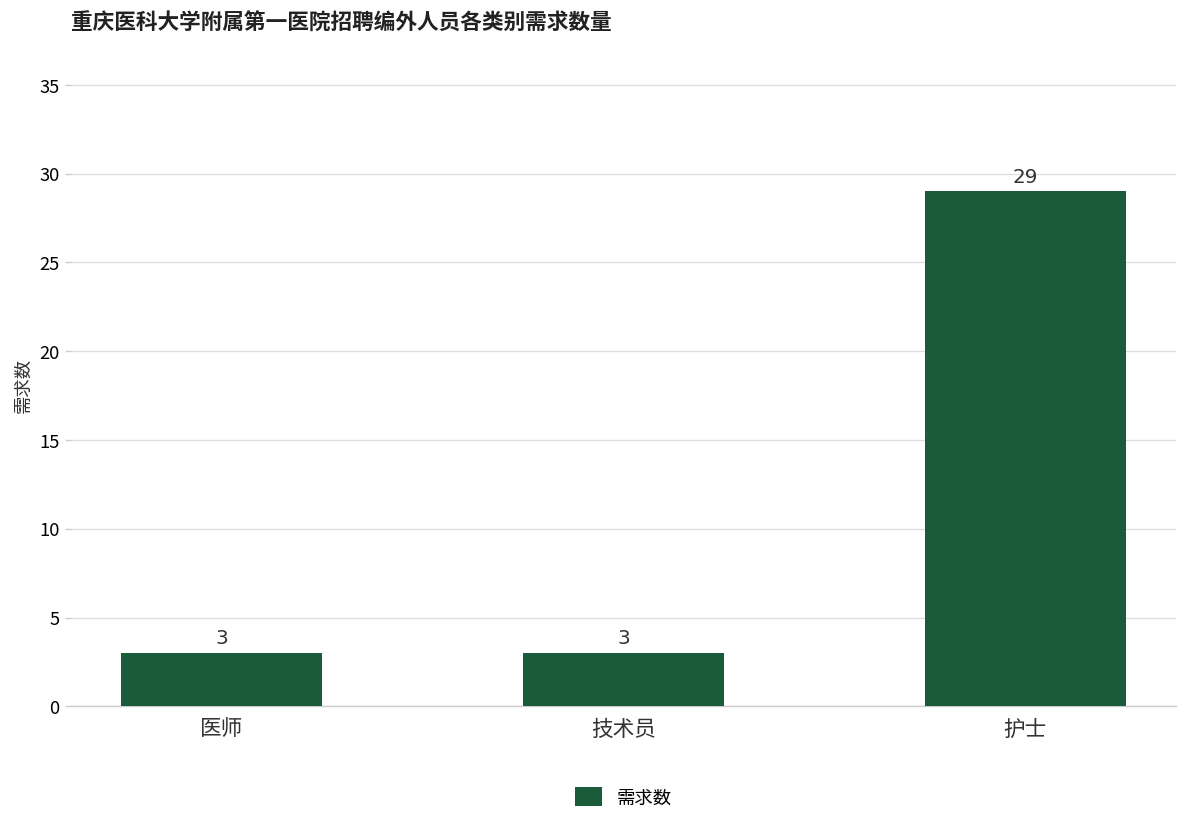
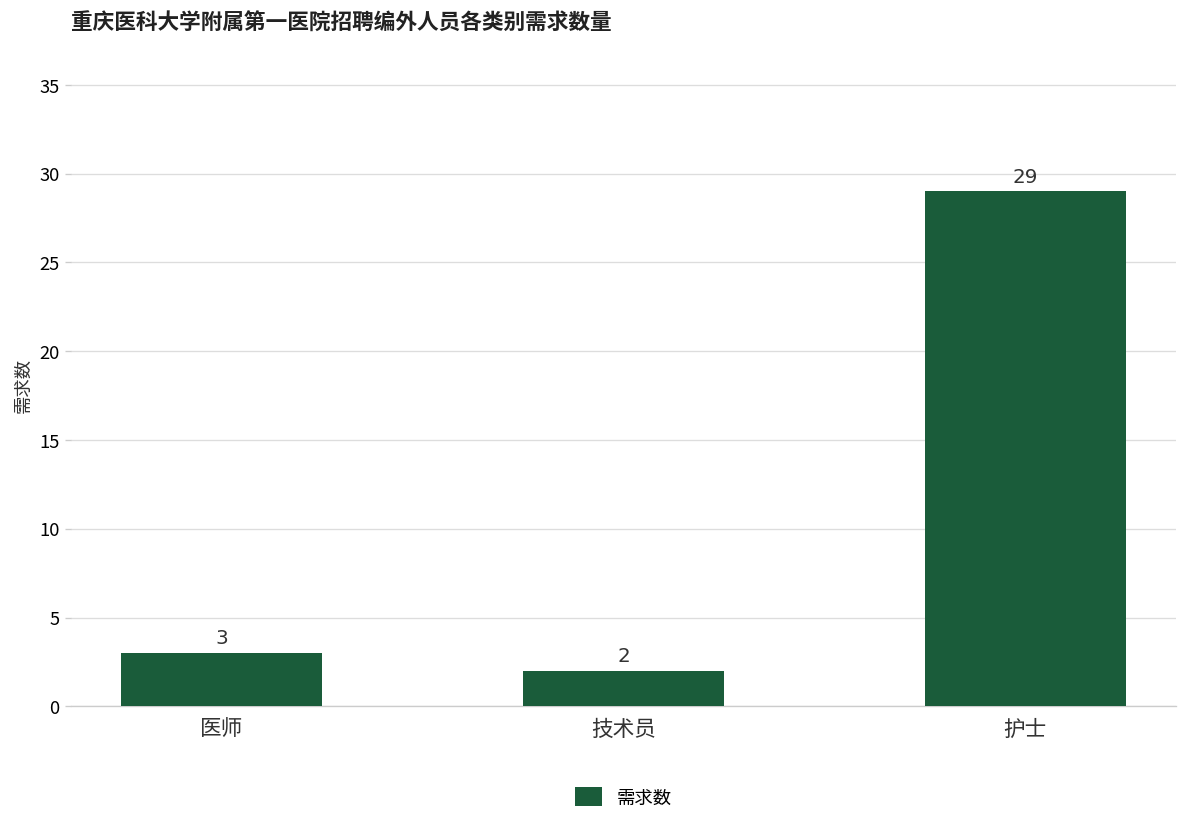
  {
    "医师": 3,
-   "技术员": 3,
+   "技术员": 2,
    "护士": 29
  }
